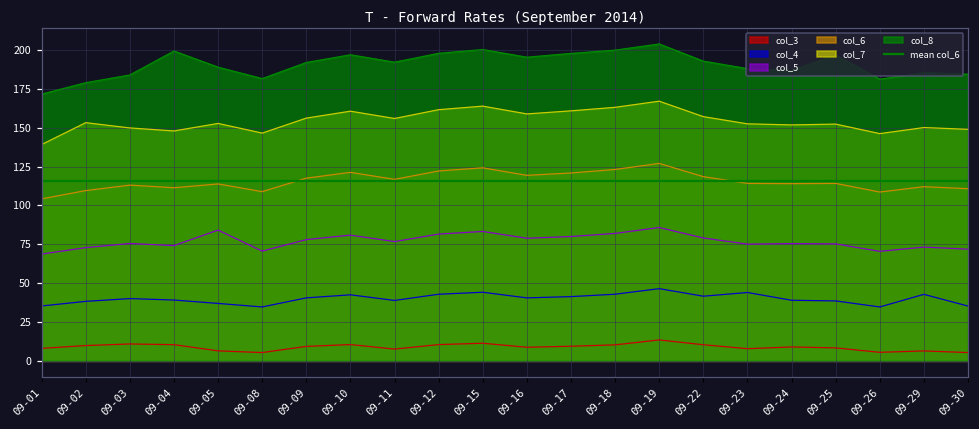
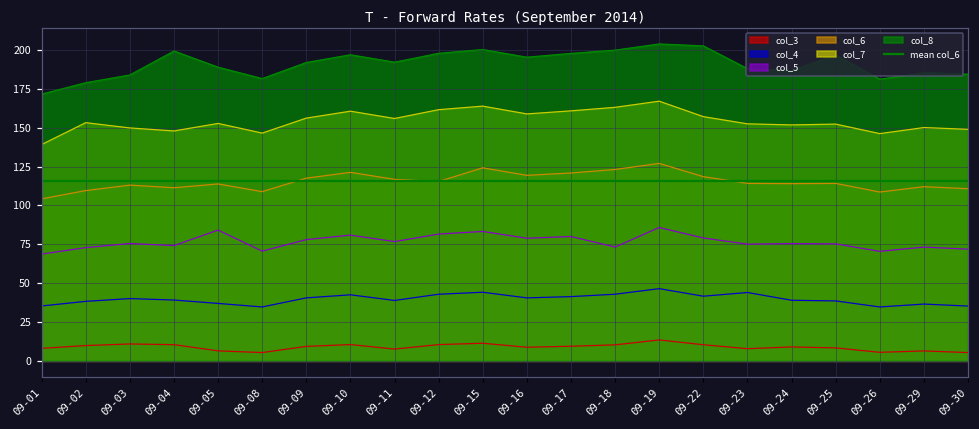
  {
    "col_3": {
      "09-01": 8,
      "09-02": 10,
      "09-03": 11,
      "09-04": 10,
      "09-05": 6,
      "09-08": 5,
      "09-09": 9,
      "09-10": 10,
      "09-11": 8,
      "09-12": 10,
      "09-15": 11,
      "09-16": 9,
      "09-17": 9,
      "09-18": 10,
      "09-19": 13,
      "09-22": 10,
      "09-23": 8,
      "09-24": 9,
      "09-25": 8,
      "09-26": 5,
      "09-29": 6,
      "09-30": 5
    },
    "col_4": {
      "09-01": 35,
      "09-02": 38,
      "09-03": 40,
      "09-04": 39,
      "09-05": 37,
      "09-08": 35,
      "09-09": 41,
      "09-10": 42,
      "09-11": 39,
      "09-12": 43,
      "09-15": 44,
      "09-16": 41,
      "09-17": 41,
      "09-18": 43,
      "09-19": 46,
      "09-22": 42,
      "09-23": 44,
      "09-24": 39,
      "09-25": 39,
      "09-26": 35,
-     "09-29": 43,
+     "09-29": 37,
      "09-30": 35
    },
    "col_5": {
      "09-01": 69,
      "09-02": 73,
      "09-03": 76,
      "09-04": 74,
      "09-05": 84,
      "09-08": 71,
      "09-09": 78,
      "09-10": 81,
      "09-11": 77,
      "09-12": 82,
      "09-15": 83,
      "09-16": 79,
      "09-17": 80,
-     "09-18": 82,
+     "09-18": 73,
      "09-19": 86,
      "09-22": 79,
      "09-23": 75,
      "09-24": 75,
      "09-25": 75,
      "09-26": 70,
      "09-29": 73,
      "09-30": 72
    },
    "col_6": {
      "09-01": 104,
      "09-02": 110,
      "09-03": 113,
      "09-04": 111,
      "09-05": 114,
      "09-08": 109,
      "09-09": 118,
      "09-10": 121,
      "09-11": 117,
-     "09-12": 122,
+     "09-12": 115,
      "09-15": 124,
      "09-16": 119,
      "09-17": 121,
      "09-18": 123,
      "09-19": 127,
      "09-22": 119,
      "09-23": 114,
      "09-24": 114,
      "09-25": 114,
      "09-26": 109,
      "09-29": 112,
      "09-30": 111
    },
    "col_7": {
      "09-01": 139,
      "09-02": 153,
      "09-03": 150,
      "09-04": 148,
      "09-05": 153,
      "09-08": 147,
      "09-09": 156,
      "09-10": 161,
      "09-11": 156,
      "09-12": 162,
      "09-15": 164,
      "09-16": 159,
      "09-17": 161,
      "09-18": 163,
      "09-19": 167,
      "09-22": 157,
      "09-23": 152,
      "09-24": 152,
      "09-25": 152,
      "09-26": 146,
      "09-29": 150,
      "09-30": 149
    },
    "col_8": {
      "09-01": 172,
      "09-02": 179,
      "09-03": 184,
      "09-04": 199,
      "09-05": 189,
      "09-08": 182,
      "09-09": 192,
      "09-10": 197,
      "09-11": 192,
      "09-12": 198,
      "09-15": 200,
      "09-16": 195,
      "09-17": 198,
      "09-18": 200,
      "09-19": 204,
-     "09-22": 193,
+     "09-22": 203,
      "09-26": 181,
      "09-30": 184
    }
  }
